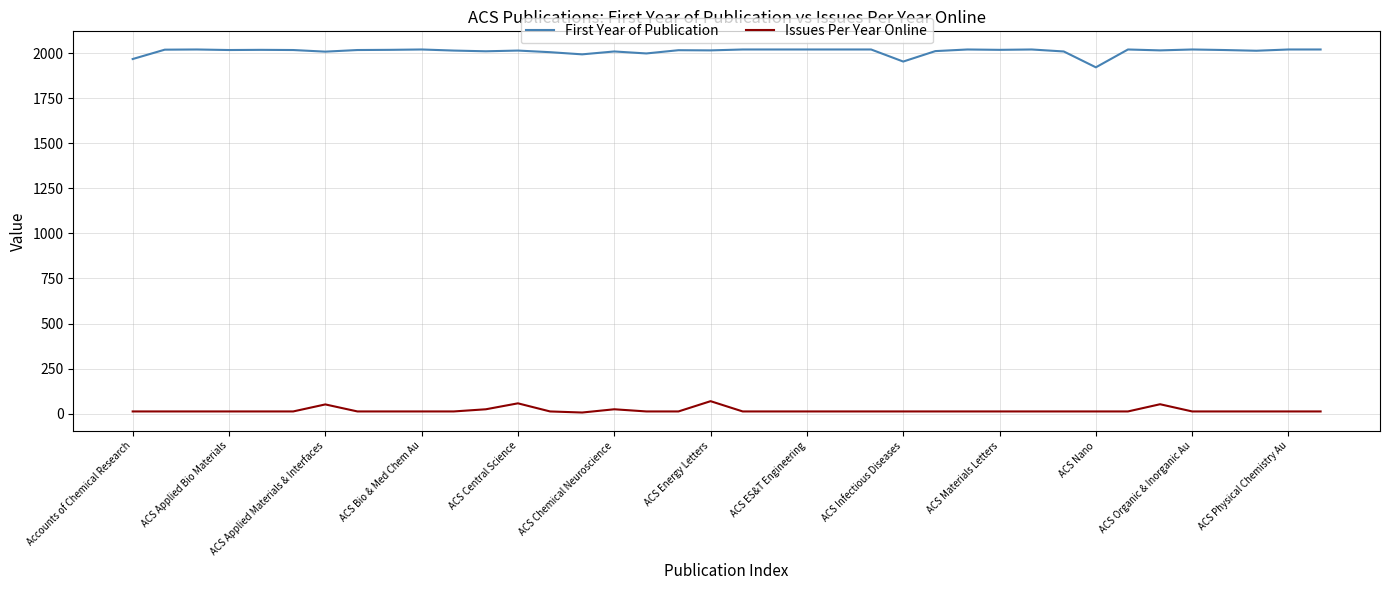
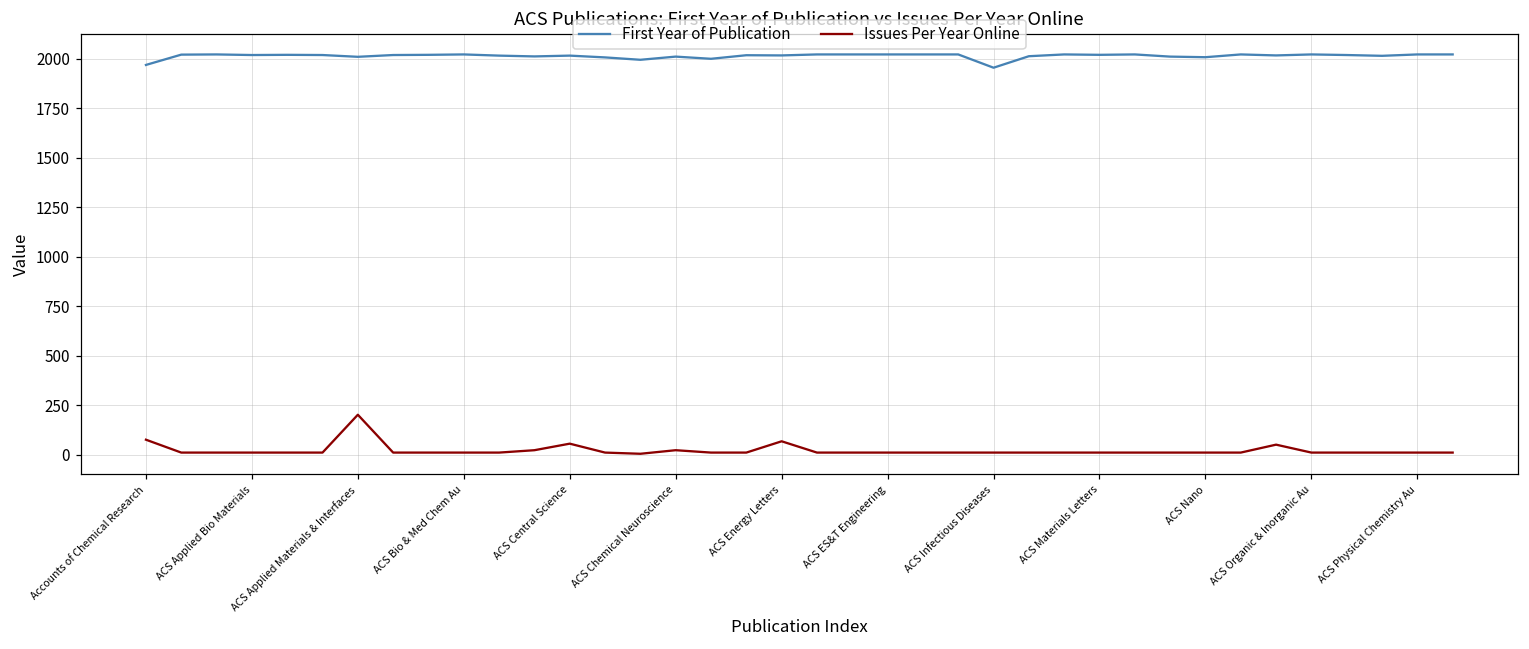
  {
    "First Year of Publication": {
      "Accounts of Chemical Research": 1970,
      "ACS Applied Bio Materials": 2020,
      "ACS Applied Materials & Interfaces": 2010,
      "ACS Bio & Med Chem Au": 2020,
      "ACS Central Science": 2020,
      "ACS Chemical Neuroscience": 2010,
      "ACS Energy Letters": 2020,
      "ACS ES&T Engineering": 2020,
      "ACS Infectious Diseases": 1950,
      "ACS Materials Letters": 2020,
-     "ACS Nano": 1920,
+     "ACS Nano": 2010,
      "ACS Organic & Inorganic Au": 2020,
      "ACS Physical Chemistry Au": 2020
    },
    "Issues Per Year Online": {
-     "Accounts of Chemical Research": 10,
+     "Accounts of Chemical Research": 80,
      "ACS Applied Bio Materials": 10,
-     "ACS Applied Materials & Interfaces": 50,
+     "ACS Applied Materials & Interfaces": 200,
      "ACS Bio & Med Chem Au": 10,
      "ACS Central Science": 60,
      "ACS Chemical Neuroscience": 20,
      "ACS Energy Letters": 70,
      "ACS ES&T Engineering": 10,
      "ACS Infectious Diseases": 10,
      "ACS Materials Letters": 10,
      "ACS Nano": 10,
      "ACS Organic & Inorganic Au": 10,
      "ACS Physical Chemistry Au": 10
    }
  }
